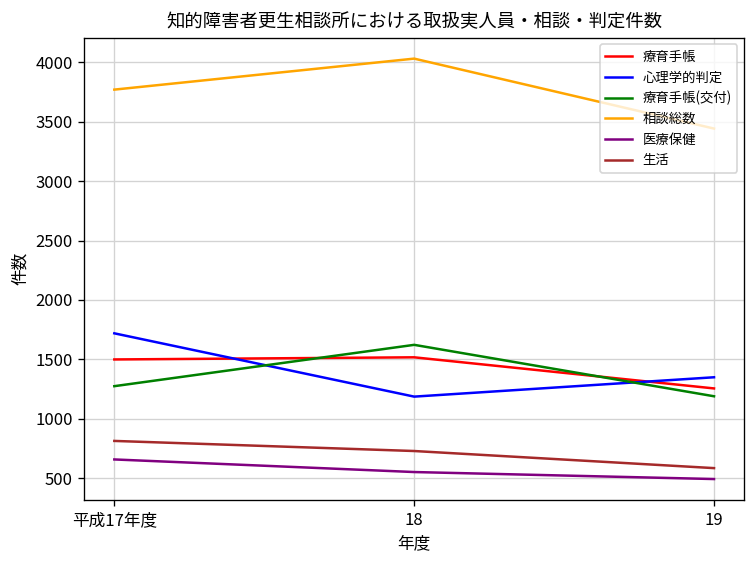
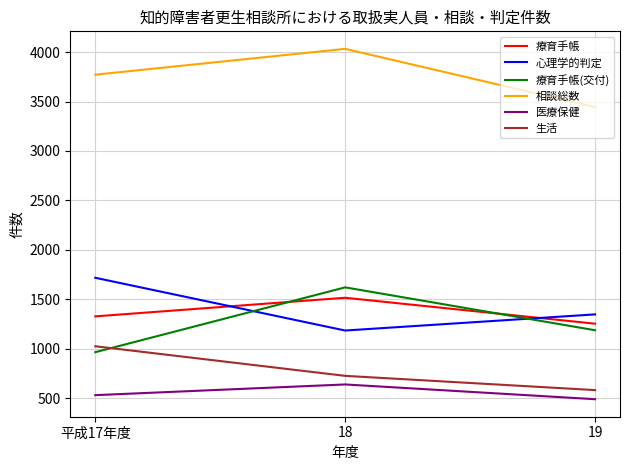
  {
    "療育手帳": {
-     "平成17年度": 1500,
+     "平成17年度": 1300,
      "18": 1500,
      "19": 1300
    },
    "心理学的判定": {
      "平成17年度": 1700,
      "18": 1200,
      "19": 1300
    },
    "療育手帳(交付)": {
-     "平成17年度": 1300,
+     "平成17年度": 1000,
      "18": 1600,
      "19": 1200
    },
    "相談総数": {
      "平成17年度": 3800,
      "18": 4000
    },
    "医療保健": {
-     "平成17年度": 700,
-     "18": 550,
+     "平成17年度": 500,
+     "18": 640,
      "19": 500
    },
    "生活": {
-     "平成17年度": 800,
+     "平成17年度": 1000,
      "18": 700,
      "19": 600
    }
  }
